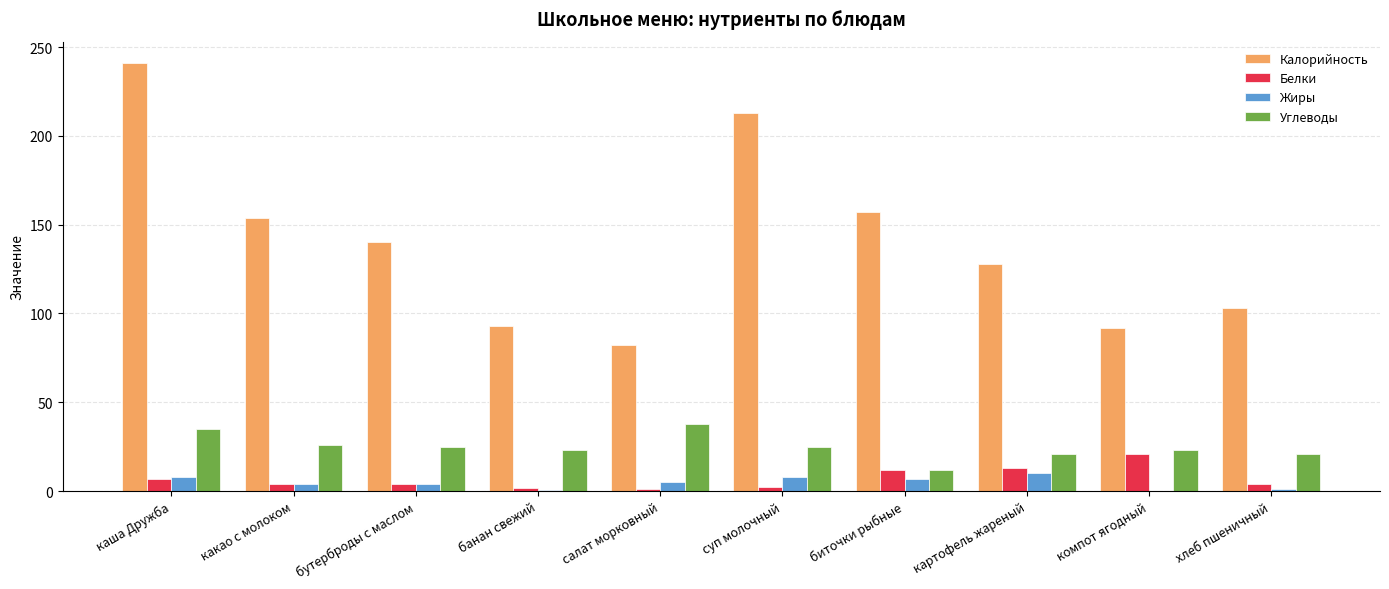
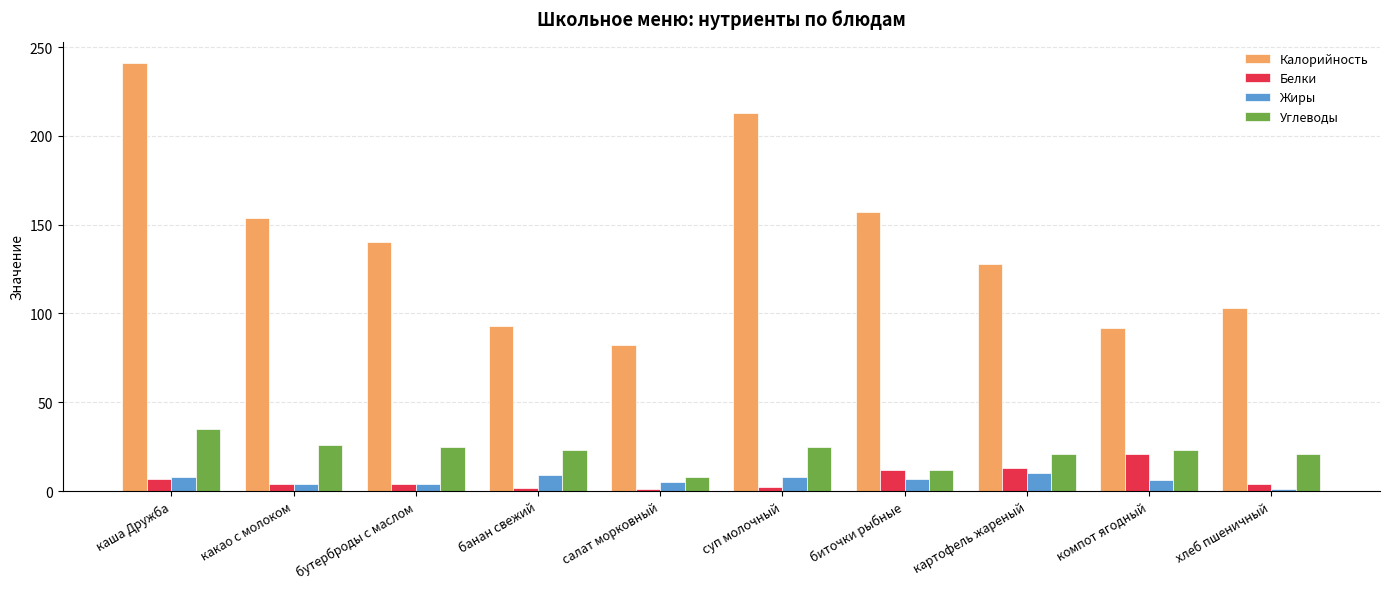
  {
    "Калорийность": {
      "каша Дружба": 241,
      "какао с молоком": 154,
      "бутерброды с маслом": 140,
      "банан свежий": 93,
      "салат морковный": 82,
      "суп молочный": 213,
      "биточки рыбные": 157,
      "картофель жареный": 128,
      "компот ягодный": 92,
      "хлеб пшеничный": 103
    },
    "Белки": {
      "каша Дружба": 7,
      "какао с молоком": 4,
      "бутерброды с маслом": 4,
      "банан свежий": 2,
      "суп молочный": 2,
      "биточки рыбные": 12,
      "картофель жареный": 13,
      "компот ягодный": 21,
      "хлеб пшеничный": 4
    },
    "Жиры": {
      "каша Дружба": 8,
      "какао с молоком": 4,
      "бутерброды с маслом": 4,
-     "банан свежий": 1,
+     "банан свежий": 9,
      "салат морковный": 5,
      "суп молочный": 8,
      "биточки рыбные": 7,
      "картофель жареный": 10,
-     "компот ягодный": 0
+     "компот ягодный": 6
    },
    "Углеводы": {
      "каша Дружба": 35,
      "какао с молоком": 26,
      "бутерброды с маслом": 25,
      "банан свежий": 23,
-     "салат морковный": 38,
+     "салат морковный": 8,
      "суп молочный": 25,
      "биточки рыбные": 12,
      "картофель жареный": 21,
      "компот ягодный": 23,
      "хлеб пшеничный": 21
    }
  }
